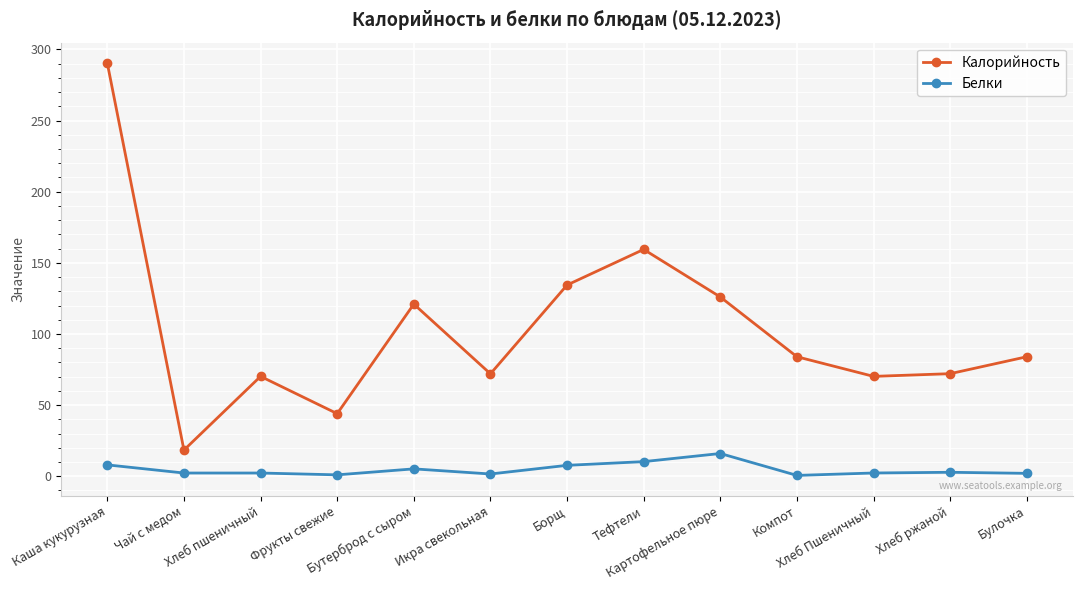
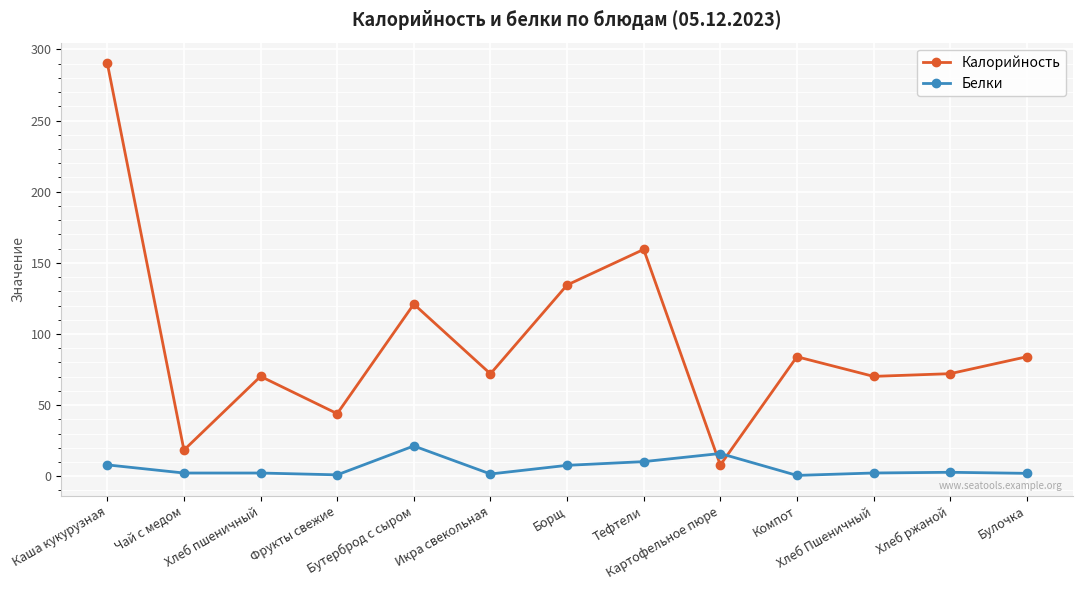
  {
    "Калорийность": {
      "Каша кукурузная": 290,
      "Чай с медом": 18,
      "Хлеб пшеничный": 70,
      "Фрукты свежие": 44,
      "Бутерброд с сыром": 121,
      "Икра свекольная": 72,
      "Борщ": 134,
      "Тефтели": 159,
-     "Картофельное пюре": 126,
+     "Картофельное пюре": 8,
      "Компот": 84,
      "Хлеб Пшеничный": 70,
      "Хлеб ржаной": 72,
      "Булочка": 84
    },
    "Белки": {
      "Каша кукурузная": 8,
      "Чай с медом": 2,
      "Хлеб пшеничный": 2,
      "Фрукты свежие": 1,
-     "Бутерброд с сыром": 5,
+     "Бутерброд с сыром": 21,
      "Икра свекольная": 2,
      "Борщ": 8,
      "Тефтели": 10,
      "Картофельное пюре": 16,
      "Компот": 1,
      "Хлеб Пшеничный": 2,
      "Хлеб ржаной": 3,
      "Булочка": 2
    }
  }
